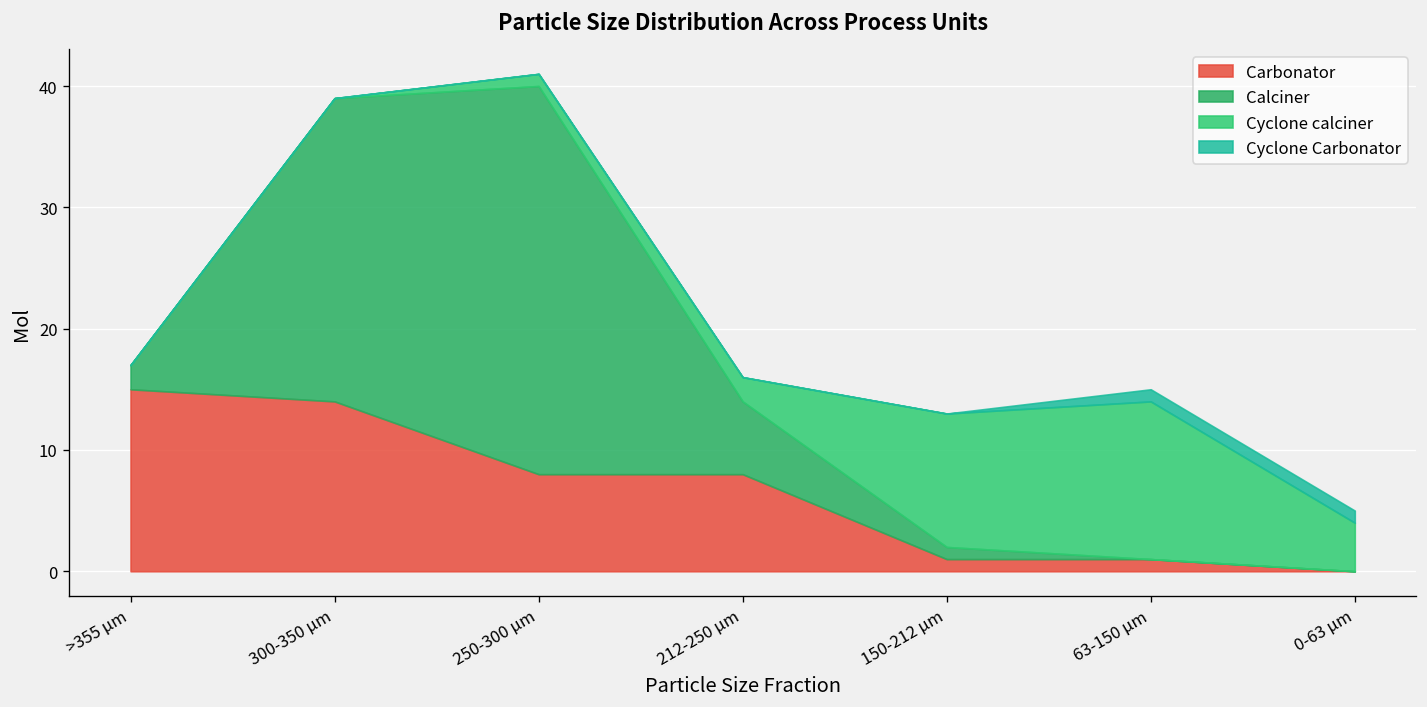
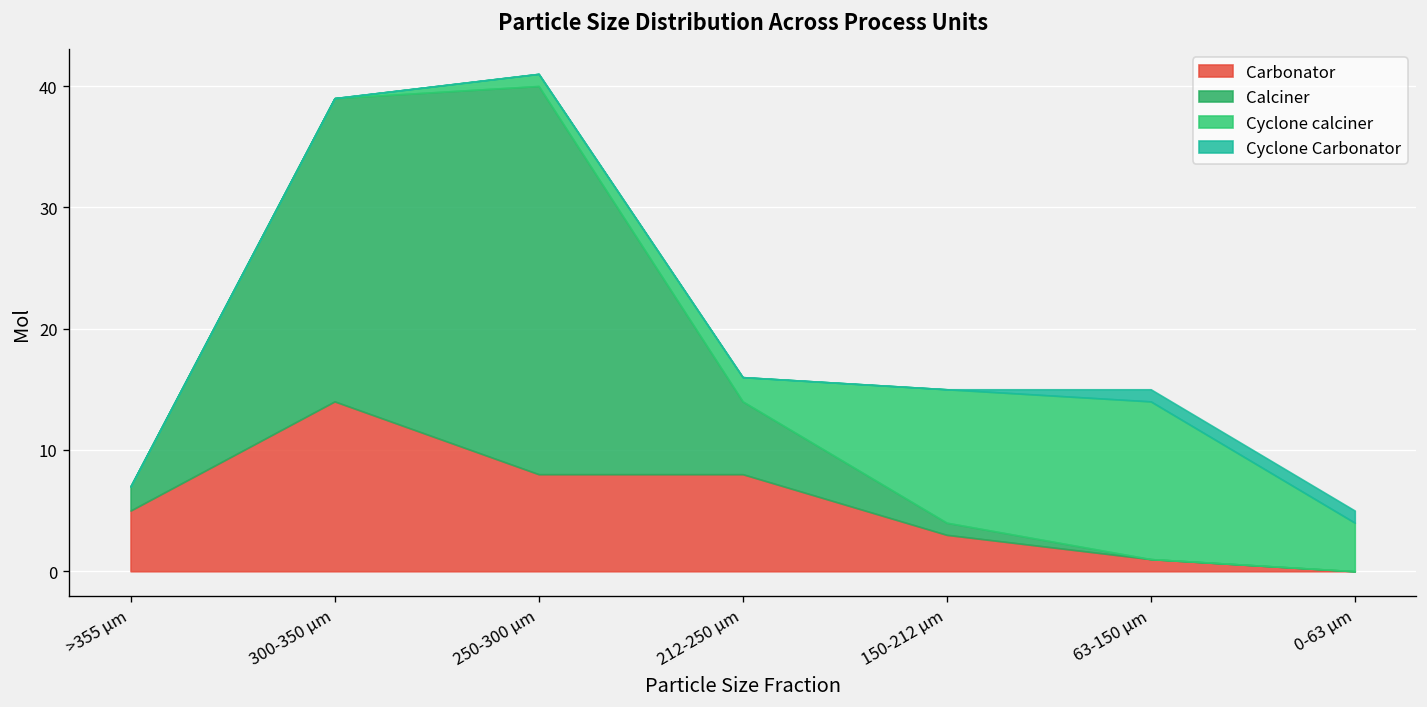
  {
    "Carbonator": {
-     ">355 µm": 15,
+     ">355 µm": 5,
      "300-350 µm": 14,
      "250-300 µm": 8,
      "212-250 µm": 8,
-     "150-212 µm": 1
+     "150-212 µm": 3
    }
  }
